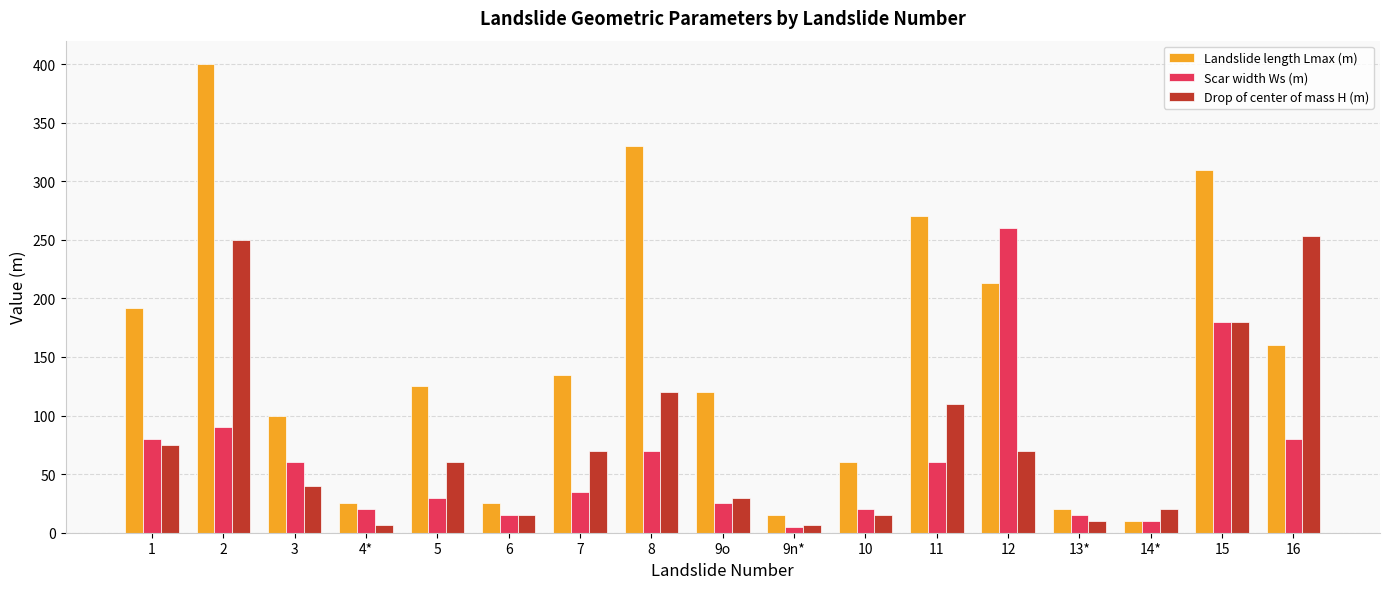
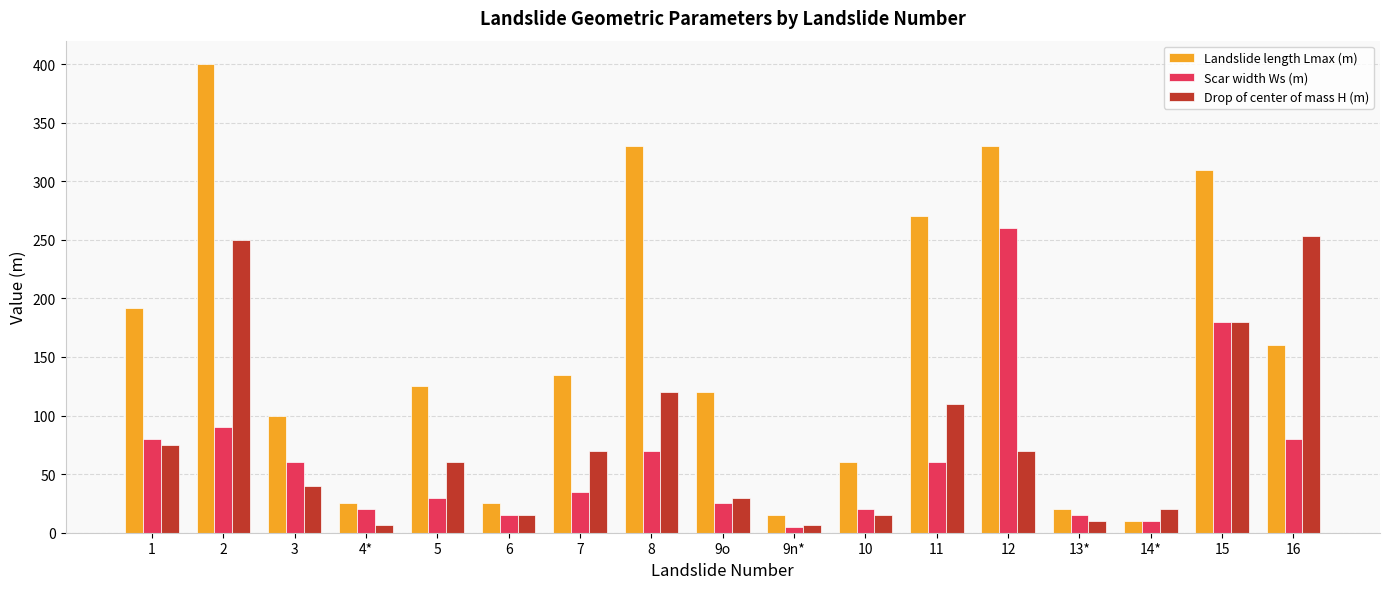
  {
    "Landslide length Lmax (m)": {
      "1": 192,
      "2": 400,
      "3": 100,
      "4*": 25,
      "5": 125,
      "6": 25,
      "7": 135,
      "8": 330,
      "9o": 120,
      "9n*": 15,
      "10": 60,
      "11": 270,
-     "12": 213,
+     "12": 330,
      "13*": 20,
      "14*": 10,
      "15": 310,
      "16": 160
    },
    "Scar width Ws (m)": {
      "1": 80,
      "2": 90,
      "3": 60,
      "4*": 20,
      "5": 30,
      "6": 15,
      "7": 35,
      "8": 70,
      "9o": 25,
      "9n*": 5,
      "10": 20,
      "11": 60,
      "12": 260,
      "13*": 15,
      "14*": 10,
      "15": 180,
      "16": 80
    },
    "Drop of center of mass H (m)": {
      "1": 75,
      "2": 250,
      "3": 40,
      "4*": 7,
      "5": 60,
      "6": 15,
      "7": 70,
      "8": 120,
      "9o": 30,
      "9n*": 7,
      "10": 15,
      "11": 110,
      "12": 70,
      "13*": 10,
      "14*": 20,
      "15": 180,
      "16": 253
    }
  }
